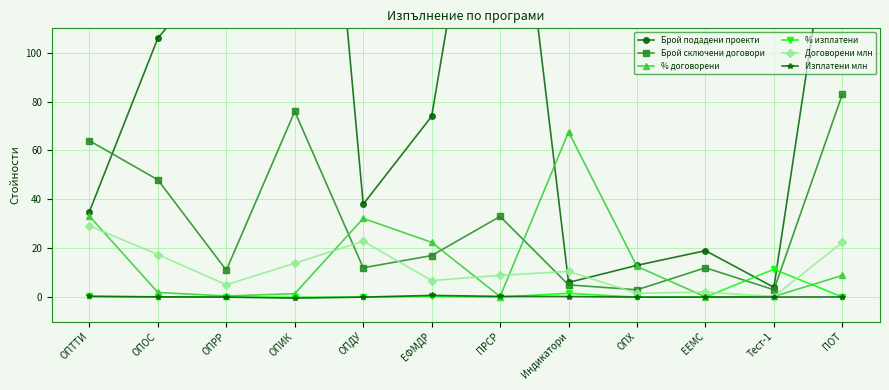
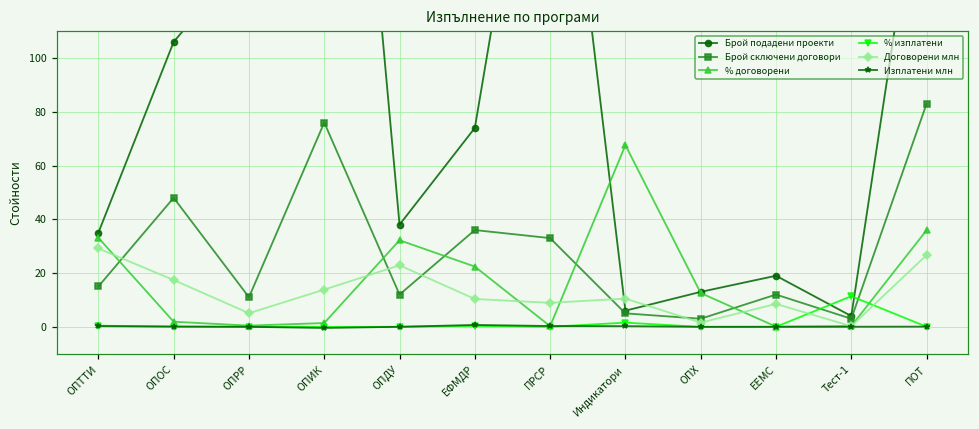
  {
    "Брой сключени договори": {
-     "ОПТТИ": 64,
+     "ОПТТИ": 15,
      "ОПОС": 48,
      "ОПРР": 11,
      "ОПИК": 76,
      "ОПДУ": 12,
-     "ЕФМДР": 17,
+     "ЕФМДР": 36,
      "ПРСР": 33,
      "ОПХ": 3,
      "ЕЕМС": 12,
      "ПОТ": 83
    },
    "% договорени": {
      "ОПТТИ": 33,
      "ОПОС": 2,
      "ОПИК": 1,
      "ОПДУ": 32,
      "ЕФМДР": 22,
      "Индикатори": 68,
-     "ПОТ": 9
+     "ПОТ": 36
    },
    "% изплатени": {
      "Индикатори": 2,
      "Тест-1": 11
    },
    "Договорени млн": {
      "ОПТТИ": 29,
      "ОПОС": 17,
      "ОПРР": 5,
      "ОПИК": 14,
      "ОПДУ": 23,
-     "ЕФМДР": 7,
+     "ЕФМДР": 10,
      "ПРСР": 9,
      "Индикатори": 11,
      "ОПХ": 2,
-     "ЕЕМС": 2,
-     "ПОТ": 22
+     "ЕЕМС": 9,
+     "ПОТ": 27
    }
  }
